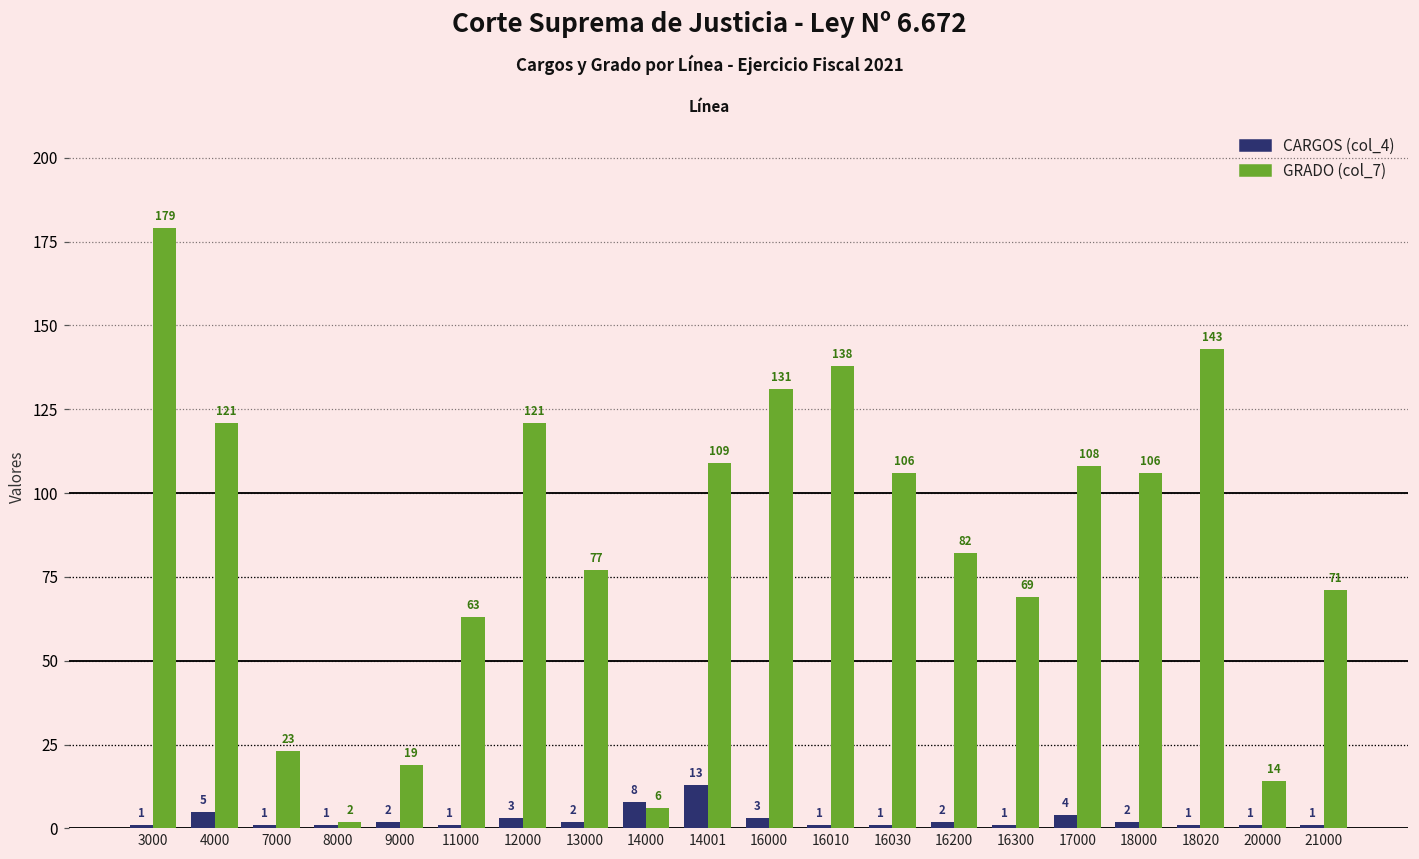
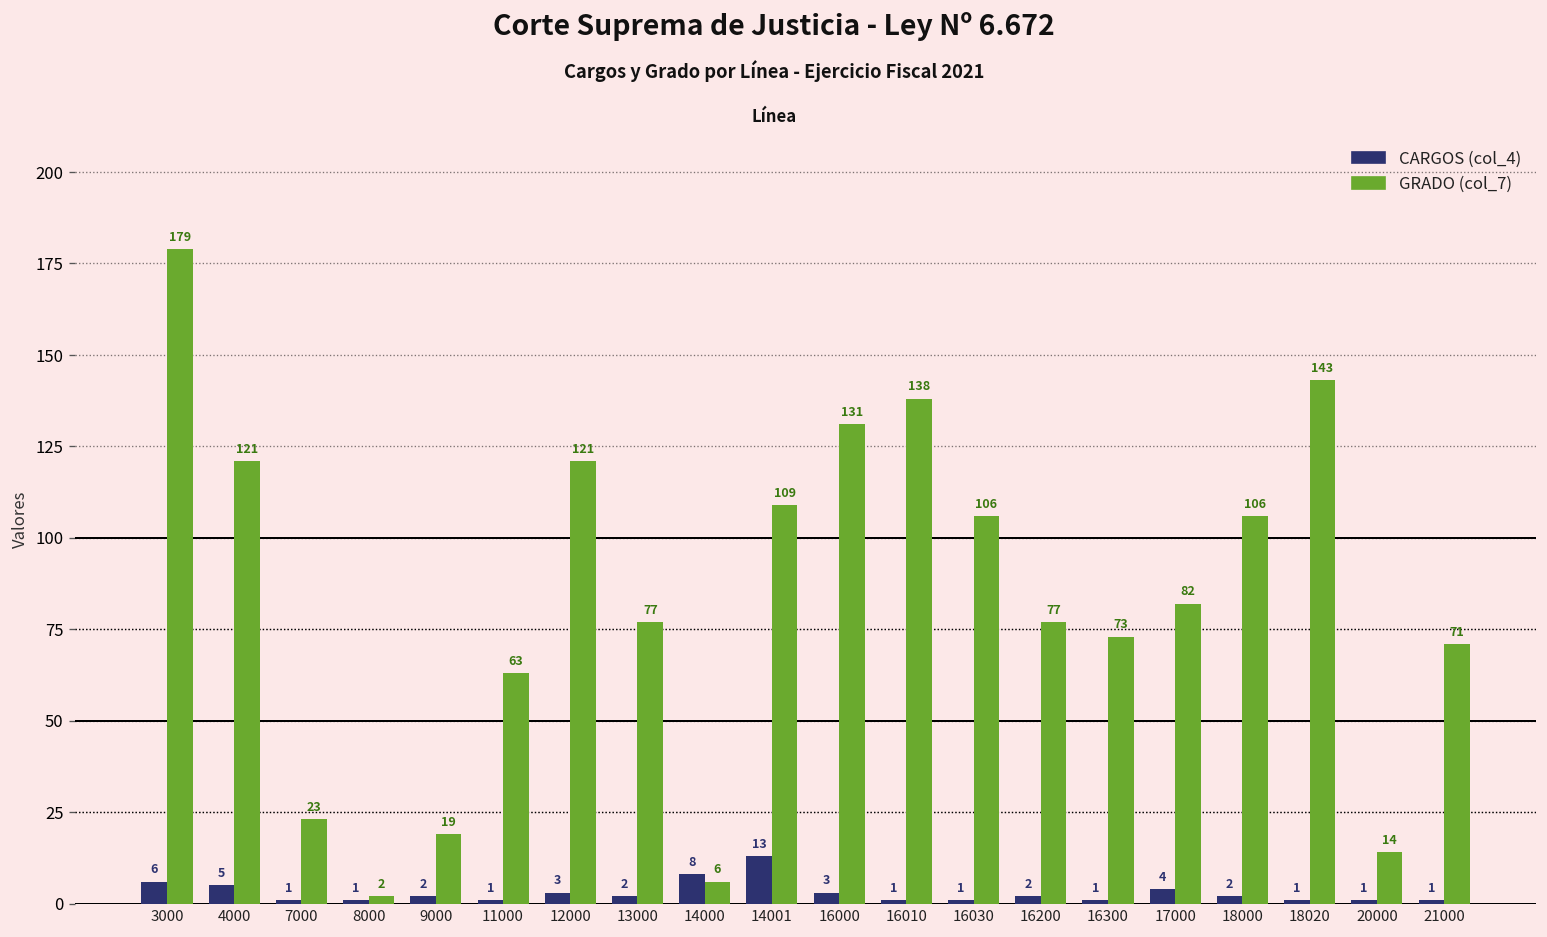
  {
    "CARGOS (col_4)": {
-     "3000": 1,
+     "3000": 6,
      "4000": 5,
      "7000": 1,
      "8000": 1,
      "9000": 2,
      "11000": 1,
      "12000": 3,
      "13000": 2,
      "14000": 8,
      "14001": 13,
      "16000": 3,
      "16010": 1,
      "16030": 1,
      "16200": 2,
      "16300": 1,
      "17000": 4,
      "18000": 2,
      "18020": 1,
      "20000": 1,
      "21000": 1
    },
    "GRADO (col_7)": {
      "3000": 179,
      "4000": 121,
      "7000": 23,
      "8000": 2,
      "9000": 19,
      "11000": 63,
      "12000": 121,
      "13000": 77,
      "14000": 6,
      "14001": 109,
      "16000": 131,
      "16010": 138,
      "16030": 106,
-     "16200": 82,
-     "16300": 69,
-     "17000": 108,
+     "16200": 77,
+     "16300": 73,
+     "17000": 82,
      "18000": 106,
      "18020": 143,
      "20000": 14,
      "21000": 71
    }
  }
